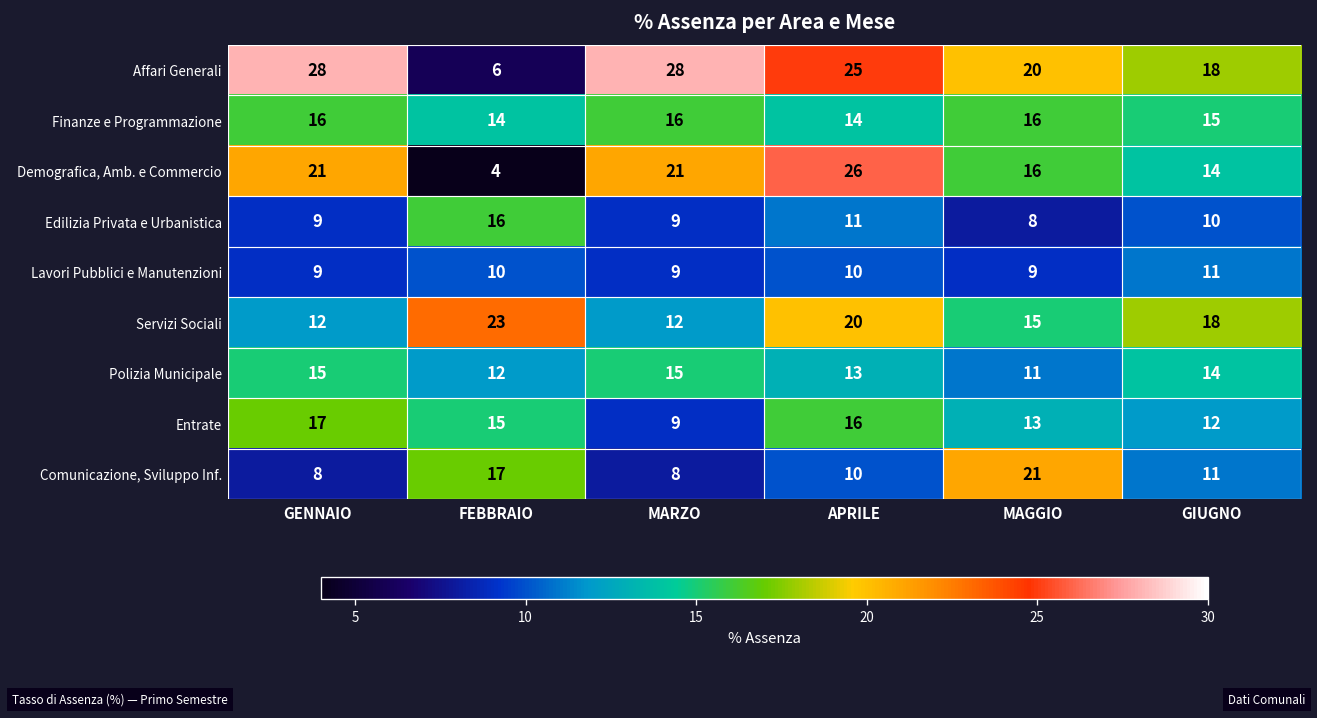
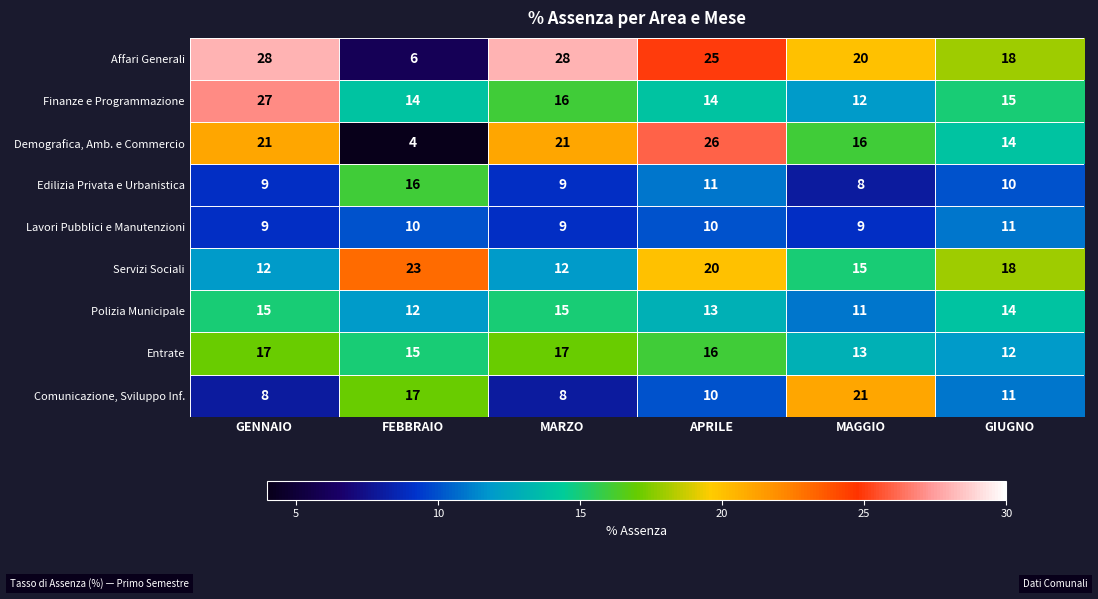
  {
    "Affari Generali": {
      "GENNAIO": 28,
      "FEBBRAIO": 6,
      "MARZO": 28,
      "APRILE": 25,
      "MAGGIO": 20,
      "GIUGNO": 18
    },
    "Finanze e Programmazione": {
-     "GENNAIO": 16,
+     "GENNAIO": 27,
      "FEBBRAIO": 14,
      "MARZO": 16,
      "APRILE": 14,
-     "MAGGIO": 16,
+     "MAGGIO": 12,
      "GIUGNO": 15
    },
    "Demografica, Amb. e Commercio": {
      "GENNAIO": 21,
      "FEBBRAIO": 4,
      "MARZO": 21,
      "APRILE": 26,
      "MAGGIO": 16,
      "GIUGNO": 14
    },
    "Edilizia Privata e Urbanistica": {
      "GENNAIO": 9,
      "FEBBRAIO": 16,
      "MARZO": 9,
      "APRILE": 11,
      "MAGGIO": 8,
      "GIUGNO": 10
    },
    "Lavori Pubblici e Manutenzioni": {
      "GENNAIO": 9,
      "FEBBRAIO": 10,
      "MARZO": 9,
      "APRILE": 10,
      "MAGGIO": 9,
      "GIUGNO": 11
    },
    "Servizi Sociali": {
      "GENNAIO": 12,
      "FEBBRAIO": 23,
      "MARZO": 12,
      "APRILE": 20,
      "MAGGIO": 15,
      "GIUGNO": 18
    },
    "Polizia Municipale": {
      "GENNAIO": 15,
      "FEBBRAIO": 12,
      "MARZO": 15,
      "APRILE": 13,
      "MAGGIO": 11,
      "GIUGNO": 14
    },
    "Entrate": {
      "GENNAIO": 17,
      "FEBBRAIO": 15,
-     "MARZO": 9,
+     "MARZO": 17,
      "APRILE": 16,
      "MAGGIO": 13,
      "GIUGNO": 12
    },
    "Comunicazione, Sviluppo Inf.": {
      "GENNAIO": 8,
      "FEBBRAIO": 17,
      "MARZO": 8,
      "APRILE": 10,
      "MAGGIO": 21,
      "GIUGNO": 11
    }
  }
